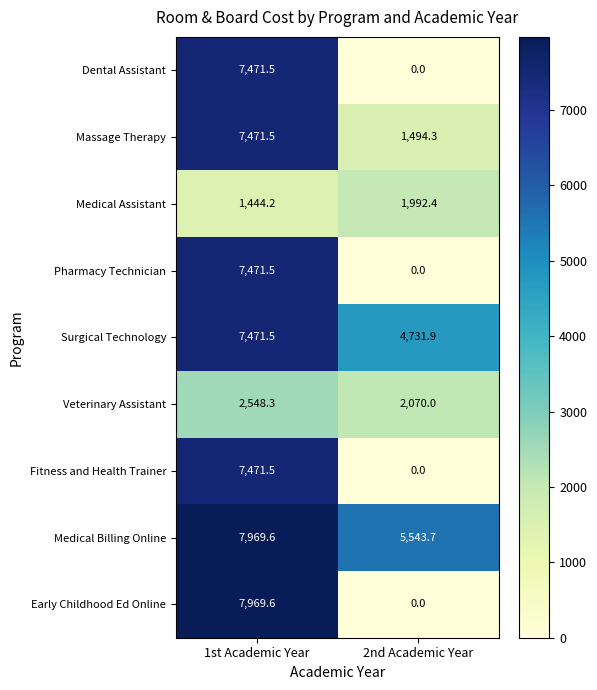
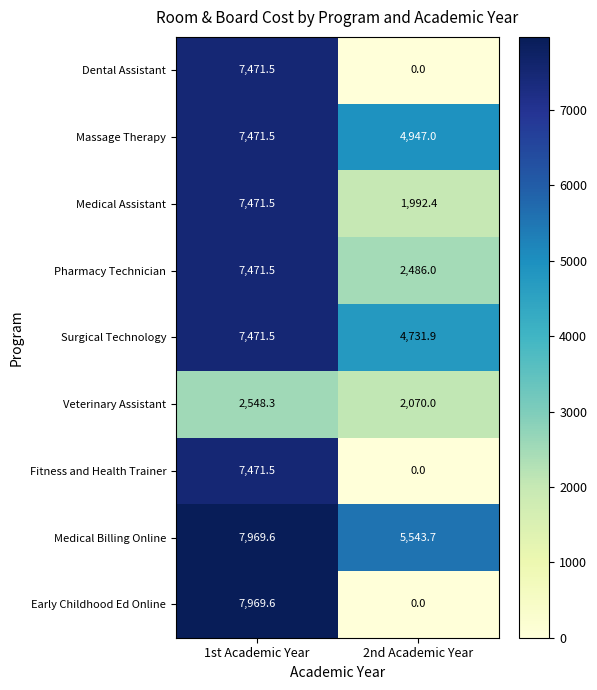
  {
    "Dental Assistant": {
      "1st Academic Year": "7,471.5",
      "2nd Academic Year": "0.0"
    },
    "Massage Therapy": {
      "1st Academic Year": "7,471.5",
-     "2nd Academic Year": "1,494.3"
+     "2nd Academic Year": "4,947.0"
    },
    "Medical Assistant": {
-     "1st Academic Year": "1,444.2",
+     "1st Academic Year": "7,471.5",
      "2nd Academic Year": "1,992.4"
    },
    "Pharmacy Technician": {
      "1st Academic Year": "7,471.5",
-     "2nd Academic Year": "0.0"
+     "2nd Academic Year": "2,486.0"
    },
    "Surgical Technology": {
      "1st Academic Year": "7,471.5",
      "2nd Academic Year": "4,731.9"
    },
    "Veterinary Assistant": {
      "1st Academic Year": "2,548.3",
      "2nd Academic Year": "2,070.0"
    },
    "Fitness and Health Trainer": {
      "1st Academic Year": "7,471.5",
      "2nd Academic Year": "0.0"
    },
    "Medical Billing Online": {
      "1st Academic Year": "7,969.6",
      "2nd Academic Year": "5,543.7"
    },
    "Early Childhood Ed Online": {
      "1st Academic Year": "7,969.6",
      "2nd Academic Year": "0.0"
    }
  }
